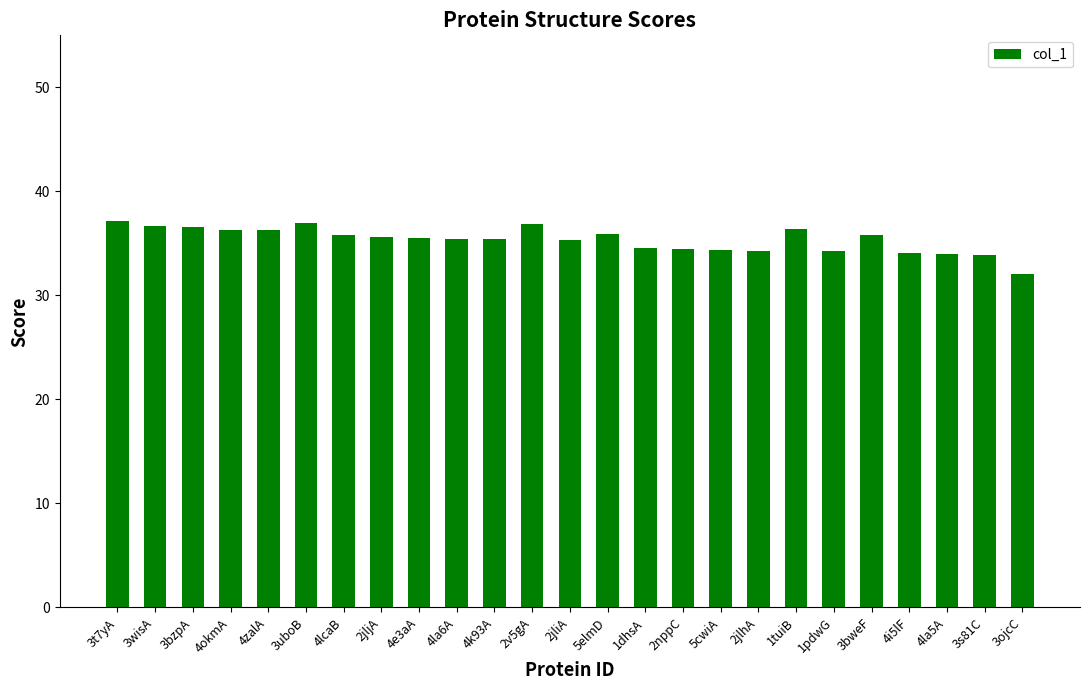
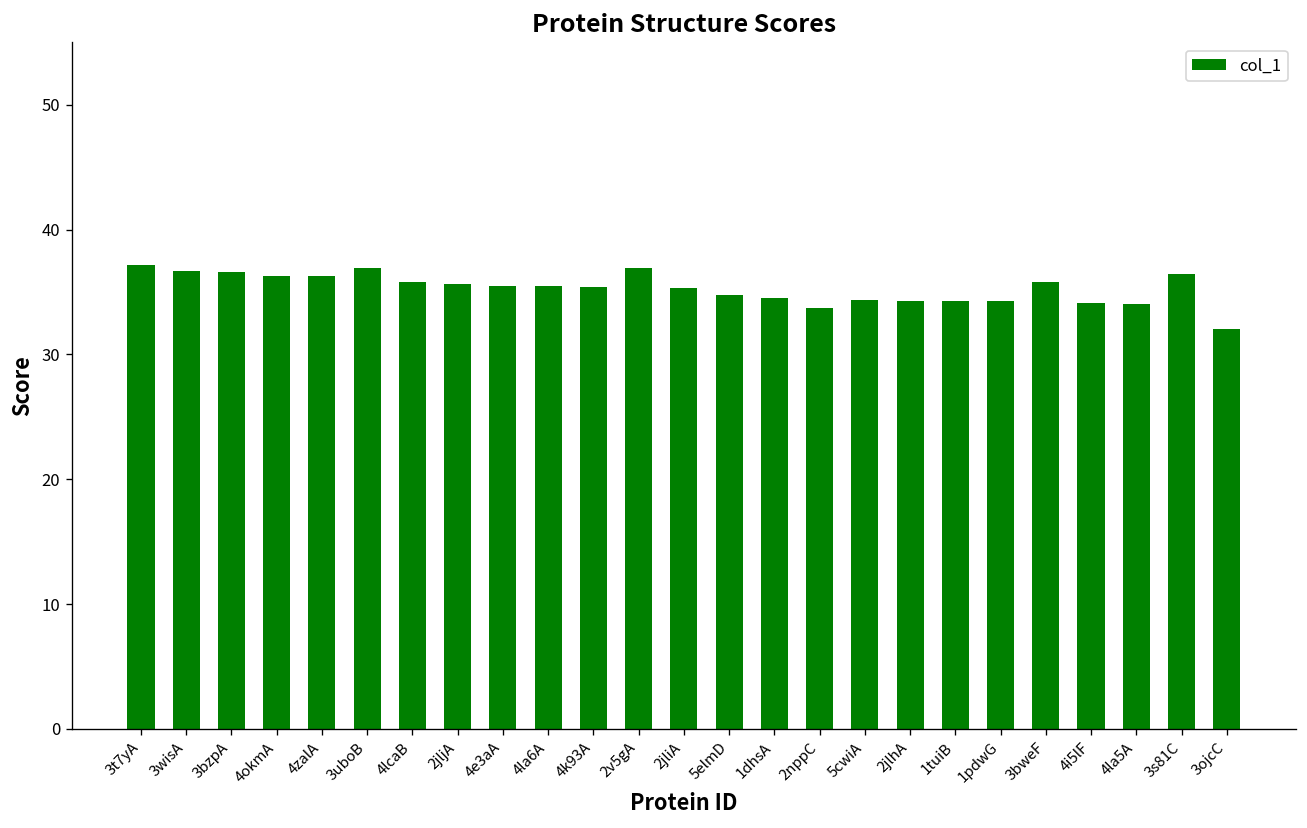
  {
    "3t7yA": 37.2,
    "3wisA": 36.7,
    "3bzpA": 36.6,
    "4okmA": 36.3,
    "4zalA": 36.3,
    "3uboB": 37.0,
    "4lcaB": 35.8,
    "2jljA": 35.7,
    "4e3aA": 35.5,
    "4la6A": 35.5,
    "4k93A": 35.4,
    "2v5gA": 36.9,
    "2jliA": 35.3,
-   "5elmD": 35.9,
+   "5elmD": 34.8,
    "1dhsA": 34.5,
-   "2nppC": 34.5,
+   "2nppC": 33.7,
    "5cwiA": 34.4,
    "2jlhA": 34.3,
-   "1tuiB": 36.4,
+   "1tuiB": 34.3,
    "1pdwG": 34.3,
    "3bweF": 35.8,
    "4i5lF": 34.1,
    "4la5A": 34.0,
-   "3s81C": 33.9,
+   "3s81C": 36.5,
    "3ojcC": 32.0
  }
